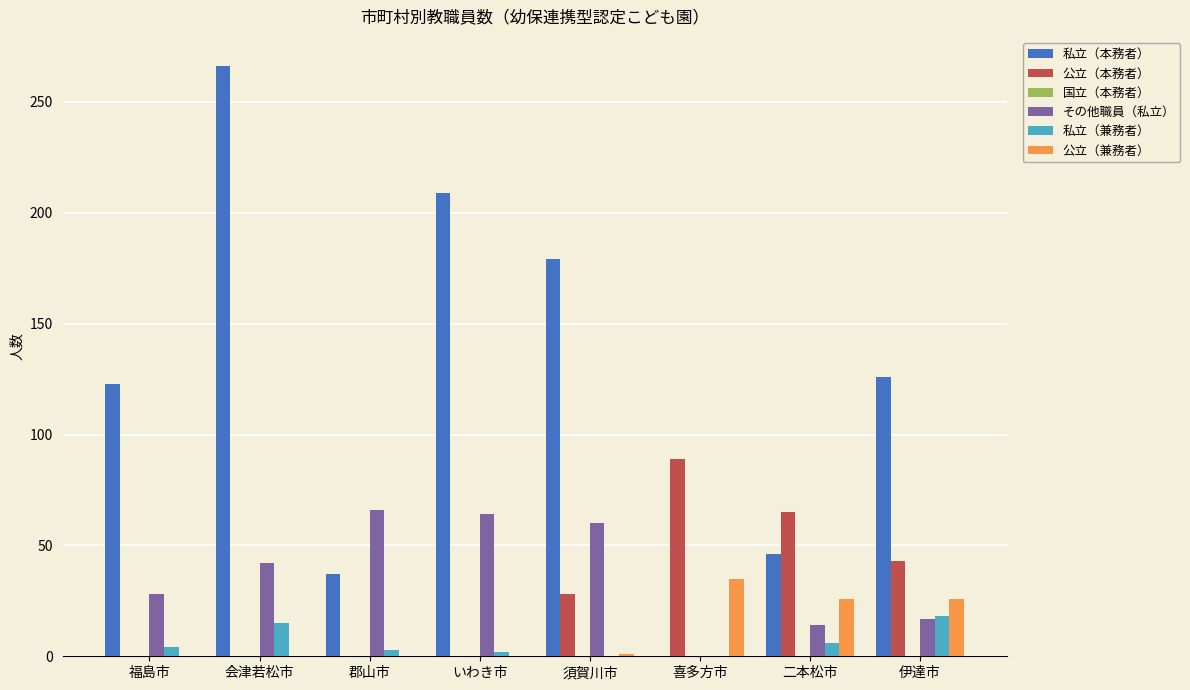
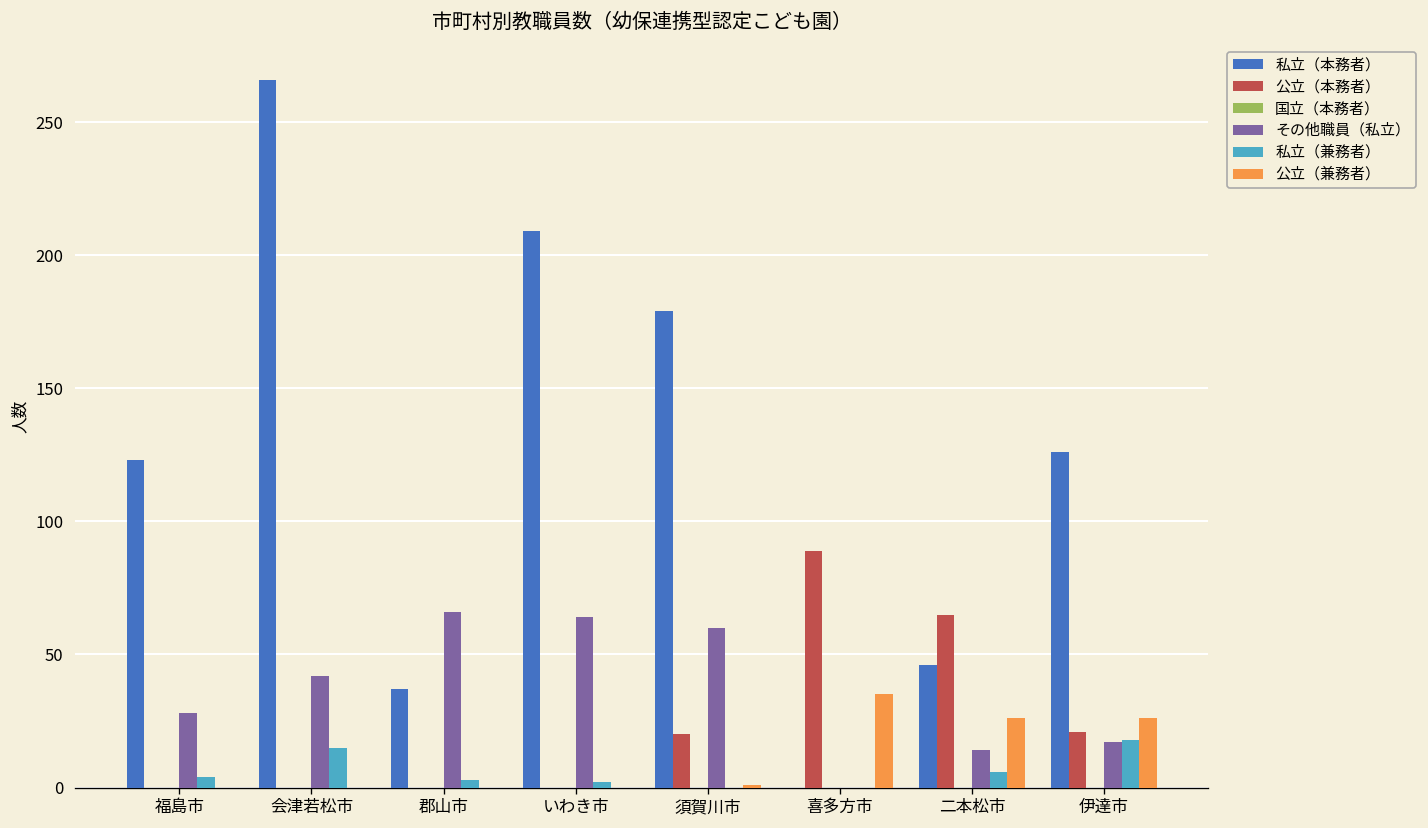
  {
    "公立（本務者）": {
      "福島市": 0,
      "会津若松市": 0,
      "郡山市": 0,
      "いわき市": 0,
-     "須賀川市": 28,
+     "須賀川市": 20,
      "喜多方市": 89,
      "二本松市": 65,
-     "伊達市": 43
+     "伊達市": 21
    },
    "国立（本務者）": {
      "福島市": 0,
      "会津若松市": 0,
      "郡山市": 0,
      "いわき市": 0,
      "須賀川市": 0,
      "喜多方市": 0,
      "二本松市": 0,
      "伊達市": 0
    },
    "その他職員（私立）": {
      "福島市": 28,
      "会津若松市": 42,
      "郡山市": 66,
      "いわき市": 64,
      "須賀川市": 60,
      "喜多方市": 0,
      "二本松市": 14,
      "伊達市": 17
    },
    "公立（兼務者）": {
      "福島市": 0,
      "会津若松市": 0,
      "郡山市": 0,
      "いわき市": 0,
      "喜多方市": 35,
      "二本松市": 26,
      "伊達市": 26
    }
  }
